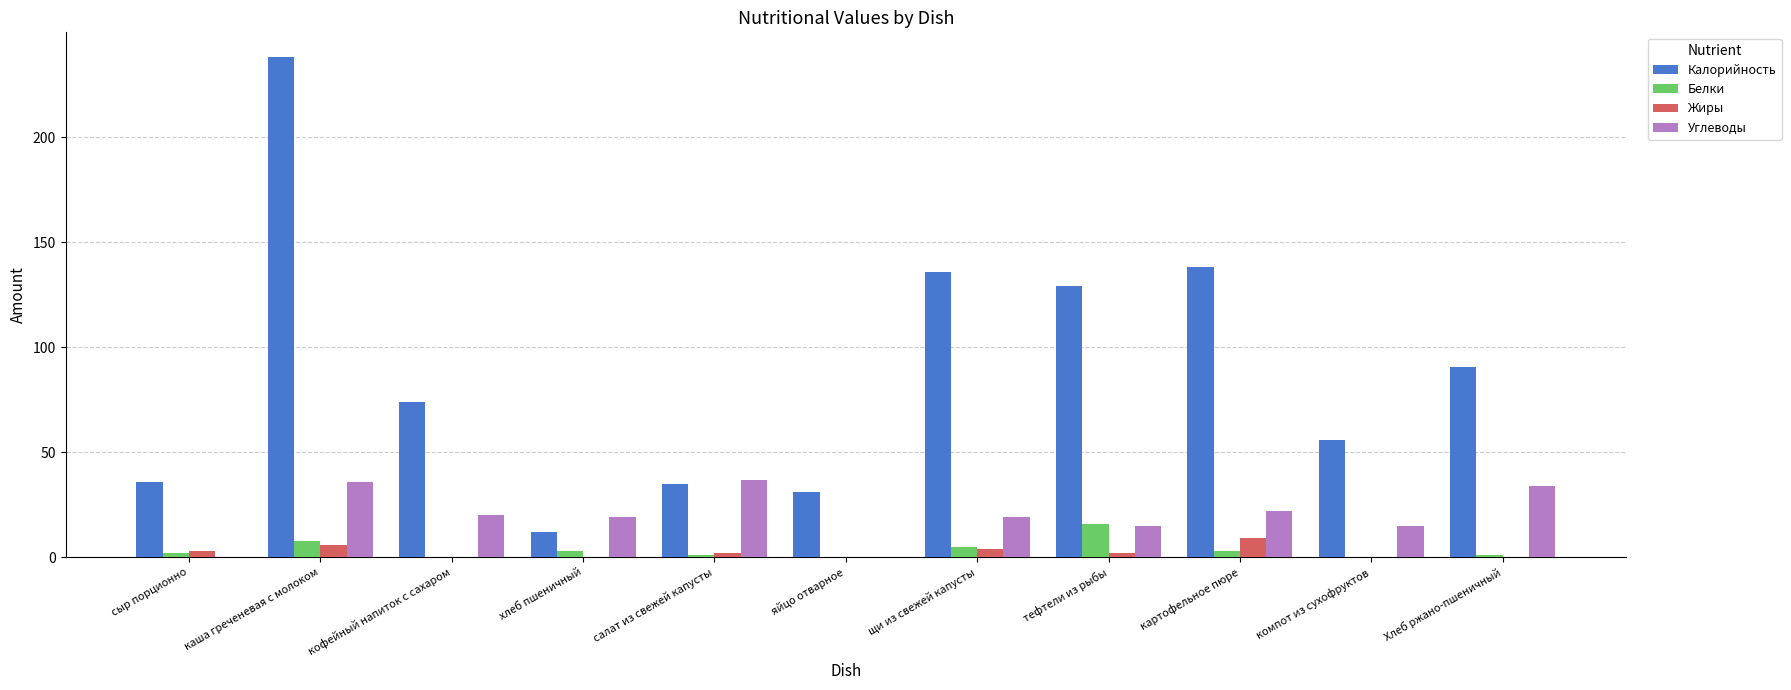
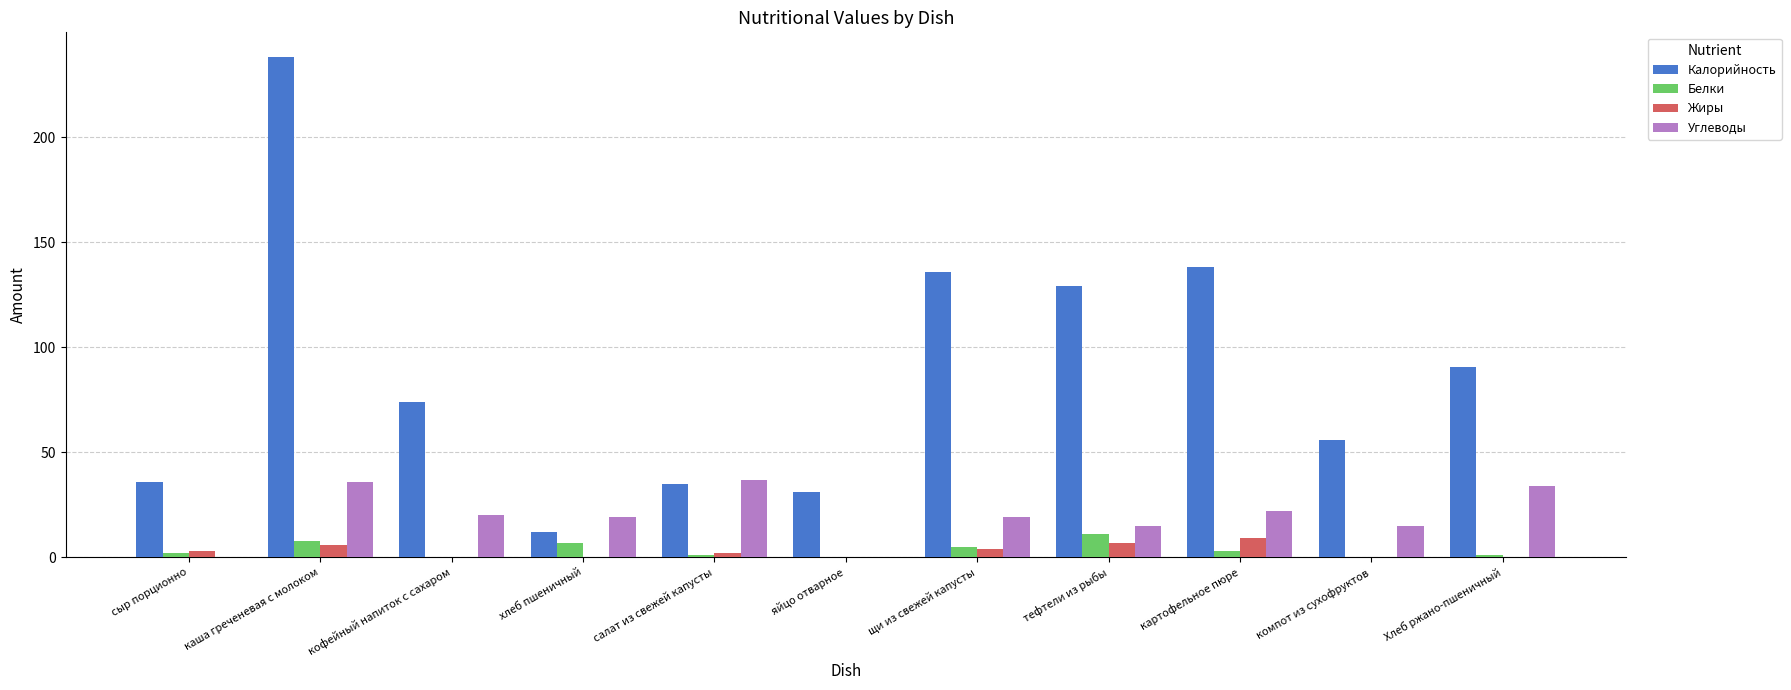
  {
    "Калорийность": {
      "сыр порционно": 36,
      "каша греченевая с молоком": 238,
      "кофейный напиток с сахаром": 74,
      "хлеб пшеничный": 12,
      "салат из свежей капусты": 35,
      "яйцо отварное": 31,
      "щи из свежей капусты": 136,
      "тефтели из рыбы": 129,
      "картофельное пюре": 138,
      "компот из сухофруктов": 56,
      "Хлеб ржано-пшеничный": 91
    },
    "Белки": {
      "сыр порционно": 2,
      "каша греченевая с молоком": 8,
      "кофейный напиток с сахаром": 0,
-     "хлеб пшеничный": 3,
+     "хлеб пшеничный": 7,
      "яйцо отварное": 0,
      "щи из свежей капусты": 5,
-     "тефтели из рыбы": 16,
+     "тефтели из рыбы": 11,
      "картофельное пюре": 3,
      "компот из сухофруктов": 0,
      "Хлеб ржано-пшеничный": 1
    },
    "Жиры": {
      "сыр порционно": 3,
      "каша греченевая с молоком": 6,
      "кофейный напиток с сахаром": 0,
      "хлеб пшеничный": 0,
      "салат из свежей капусты": 2,
      "яйцо отварное": 0,
      "щи из свежей капусты": 4,
-     "тефтели из рыбы": 2,
+     "тефтели из рыбы": 7,
      "картофельное пюре": 9,
      "компот из сухофруктов": 0
    },
    "Углеводы": {
      "сыр порционно": 0,
      "каша греченевая с молоком": 36,
      "кофейный напиток с сахаром": 20,
      "хлеб пшеничный": 19,
      "салат из свежей капусты": 37,
      "яйцо отварное": 0,
      "щи из свежей капусты": 19,
      "тефтели из рыбы": 15,
      "картофельное пюре": 22,
      "компот из сухофруктов": 15,
      "Хлеб ржано-пшеничный": 34
    }
  }
